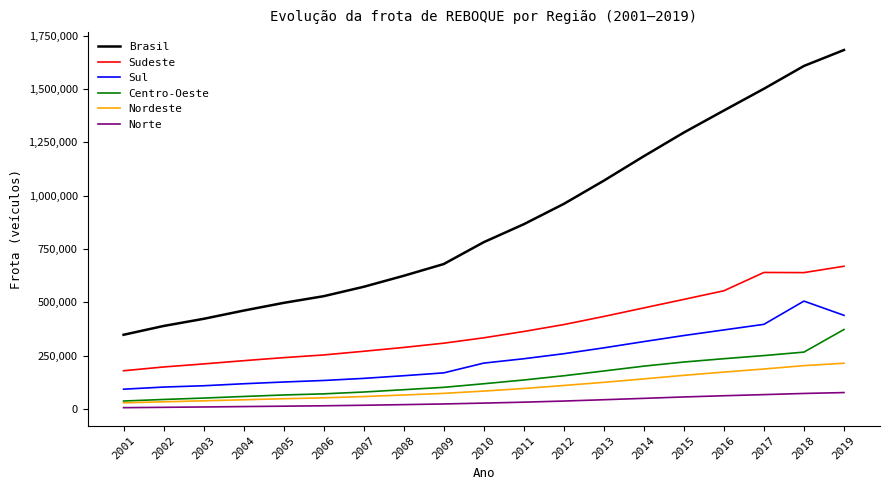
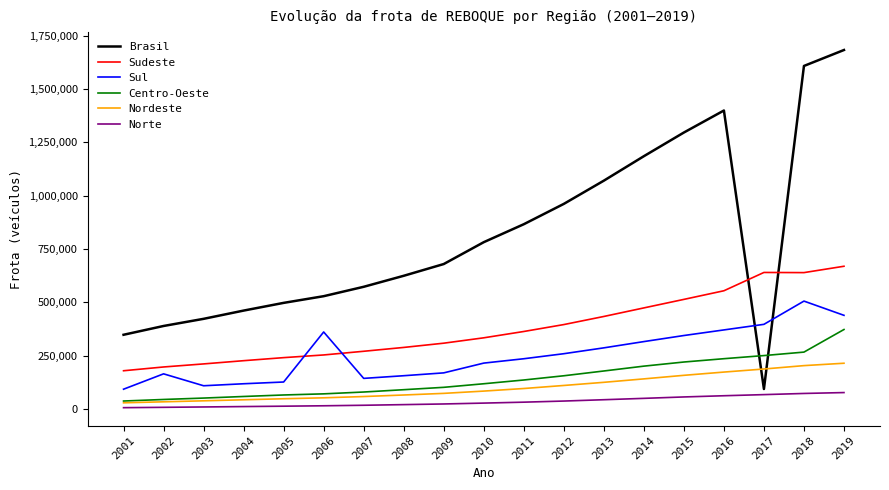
  {
    "Brasil": {
      "2001": "350,000",
      "2002": "390,000",
      "2003": "420,000",
      "2004": "460,000",
      "2005": "500,000",
      "2006": "530,000",
      "2007": "570,000",
      "2008": "620,000",
      "2009": "680,000",
      "2010": "780,000",
      "2011": "870,000",
      "2012": "960,000",
      "2013": "1,070,000",
      "2014": "1,190,000",
      "2015": "1,300,000",
      "2016": "1,400,000",
-     "2017": "1,500,000",
+     "2017": "90,000",
      "2018": "1,610,000",
      "2019": "1,680,000"
    },
    "Sudeste": {
      "2001": "180,000",
      "2002": "200,000",
      "2003": "210,000",
      "2004": "230,000",
      "2005": "240,000",
      "2006": "250,000",
      "2007": "270,000",
      "2008": "290,000",
      "2009": "310,000",
      "2010": "330,000",
      "2011": "360,000",
      "2012": "400,000",
      "2013": "430,000",
      "2014": "470,000",
      "2015": "510,000",
      "2016": "550,000",
      "2017": "640,000",
      "2018": "640,000",
      "2019": "670,000"
    },
    "Sul": {
      "2001": "90,000",
-     "2002": "100,000",
+     "2002": "170,000",
      "2003": "110,000",
      "2004": "120,000",
      "2005": "130,000",
-     "2006": "130,000",
+     "2006": "360,000",
      "2007": "140,000",
      "2008": "160,000",
      "2009": "170,000",
      "2010": "220,000",
      "2011": "240,000",
      "2012": "260,000",
      "2013": "290,000",
      "2014": "320,000",
      "2015": "350,000",
      "2016": "370,000",
      "2017": "400,000",
      "2018": "510,000",
      "2019": "440,000"
    },
    "Centro-Oeste": {
      "2003": "50,000",
      "2004": "60,000",
      "2005": "70,000",
      "2006": "70,000",
      "2007": "80,000",
      "2008": "90,000",
      "2009": "100,000",
      "2010": "120,000",
      "2011": "140,000",
      "2012": "160,000",
      "2013": "180,000",
      "2014": "200,000",
      "2015": "220,000",
      "2016": "240,000",
      "2017": "250,000",
      "2018": "270,000",
      "2019": "370,000"
    },
    "Nordeste": {
      "2003": "40,000",
      "2004": "40,000",
      "2005": "50,000",
      "2006": "50,000",
      "2007": "60,000",
      "2008": "70,000",
      "2009": "70,000",
      "2010": "80,000",
      "2011": "100,000",
      "2012": "110,000",
      "2013": "130,000",
      "2014": "140,000",
      "2015": "160,000",
      "2016": "170,000",
      "2017": "190,000",
      "2018": "200,000",
      "2019": "220,000"
    },
    "Norte": {
      "2001": "10,000",
      "2002": "10,000",
      "2003": "10,000",
      "2004": "10,000",
      "2005": "10,000",
      "2006": "20,000",
      "2007": "20,000",
      "2008": "20,000",
      "2009": "20,000",
      "2010": "30,000",
      "2011": "30,000",
      "2012": "40,000",
      "2013": "40,000",
      "2014": "50,000",
      "2015": "60,000",
      "2016": "60,000",
      "2017": "70,000",
      "2018": "70,000",
      "2019": "80,000"
    }
  }
